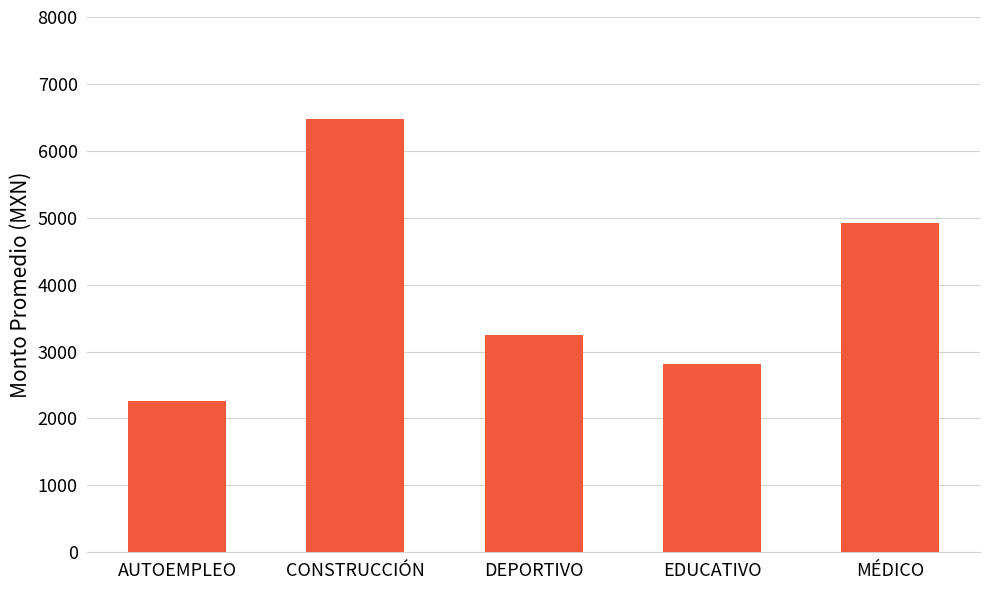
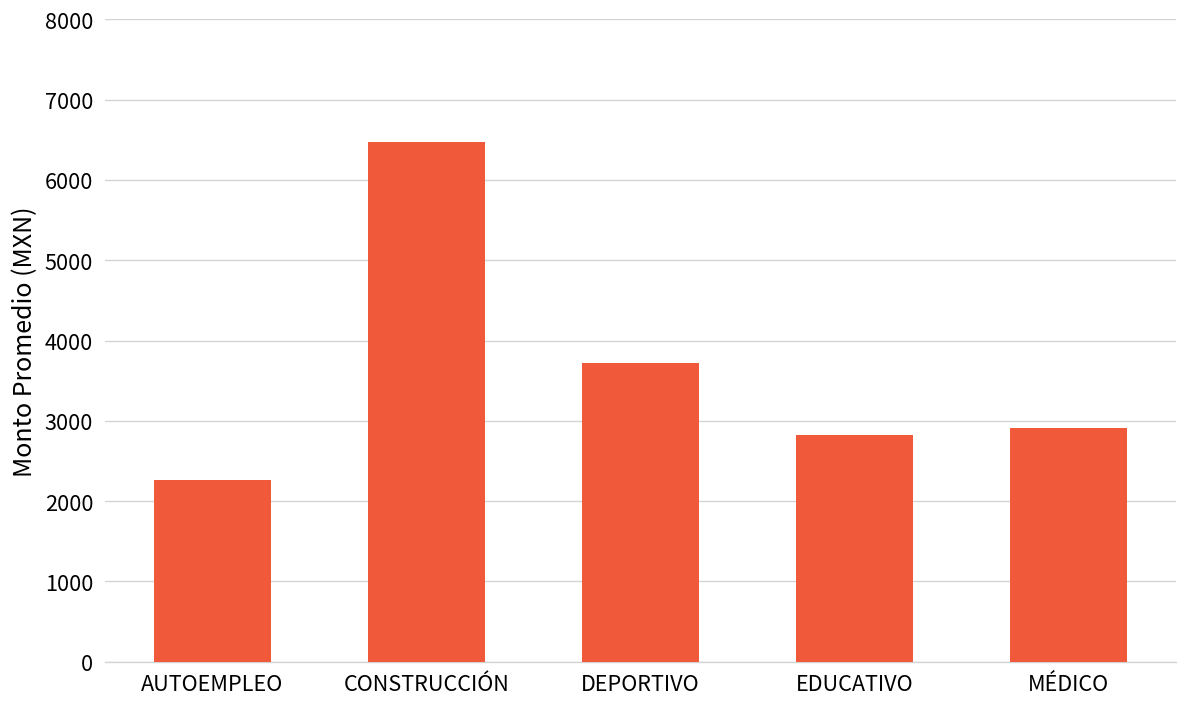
  {
    "AUTOEMPLEO": 2300,
    "CONSTRUCCIÓN": 6500,
-   "DEPORTIVO": 3200,
+   "DEPORTIVO": 3700,
    "EDUCATIVO": 2800,
-   "MÉDICO": 4900
+   "MÉDICO": 2900
  }
